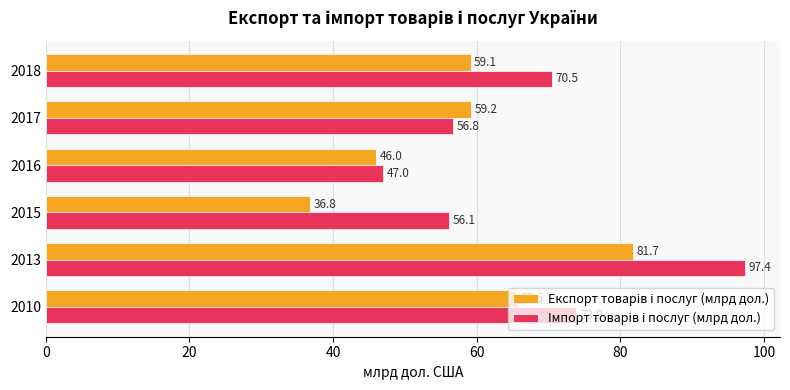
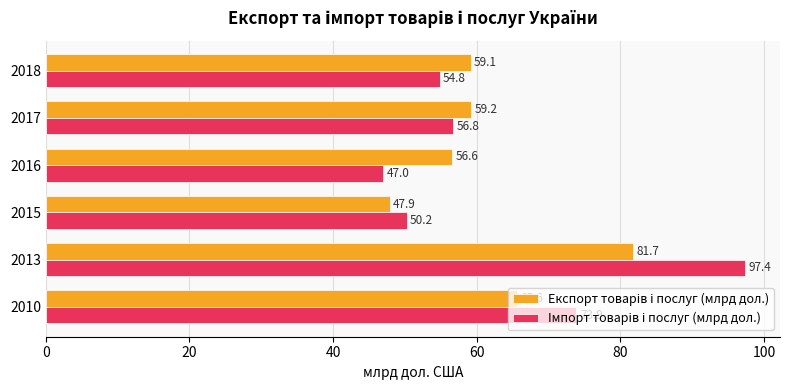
  {
    "Експорт товарів і послуг (млрд дол.)": {
      "2018": 59.1,
      "2017": 59.2,
-     "2016": 46.0,
-     "2015": 36.8,
+     "2016": 56.6,
+     "2015": 47.9,
      "2013": 81.7
    },
    "Імпорт товарів і послуг (млрд дол.)": {
-     "2018": 70.5,
+     "2018": 54.8,
      "2017": 56.8,
      "2016": 47.0,
-     "2015": 56.1,
+     "2015": 50.2,
      "2013": 97.4
    }
  }
